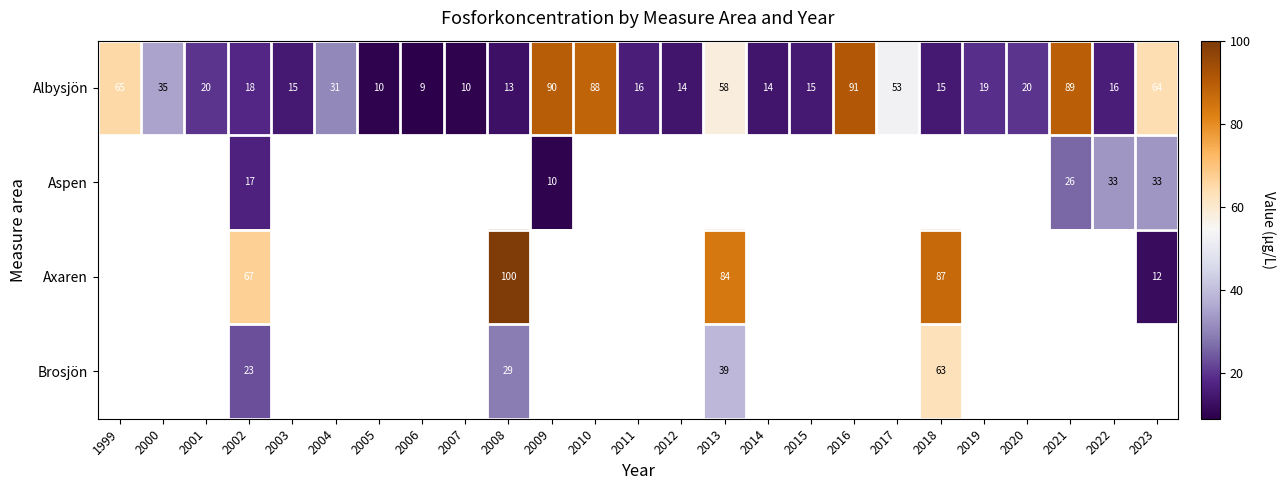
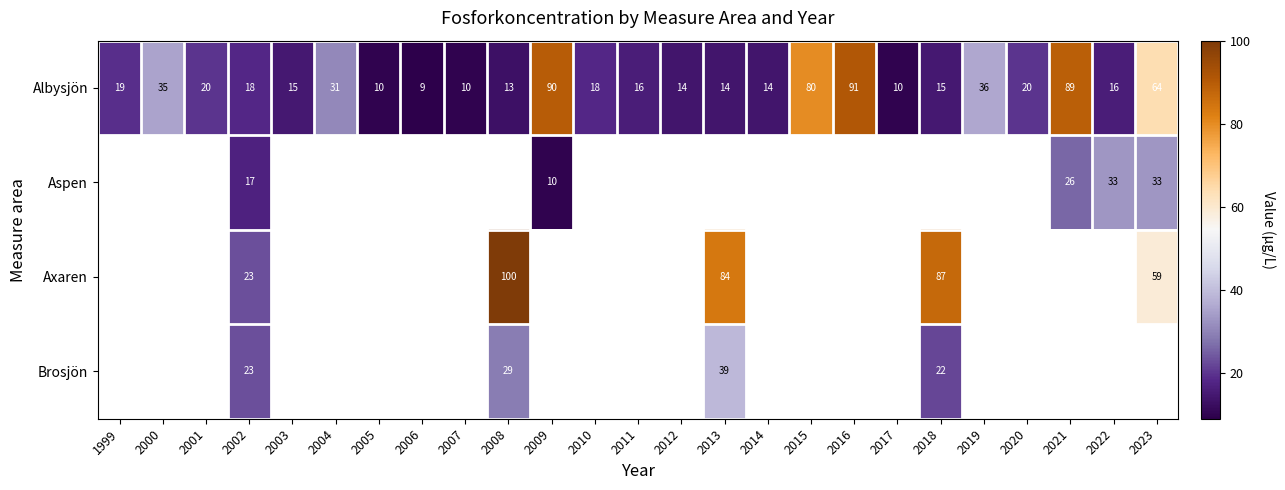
  {
    "Albysjön": {
-     "1999": 65,
+     "1999": 19,
      "2000": 35,
      "2001": 20,
      "2002": 18,
      "2003": 15,
      "2004": 31,
      "2005": 10,
      "2006": 9,
      "2007": 10,
      "2008": 13,
      "2009": 90,
-     "2010": 88,
+     "2010": 18,
      "2011": 16,
      "2012": 14,
-     "2013": 58,
+     "2013": 14,
      "2014": 14,
-     "2015": 15,
+     "2015": 80,
      "2016": 91,
-     "2017": 53,
+     "2017": 10,
      "2018": 15,
-     "2019": 19,
+     "2019": 36,
      "2020": 20,
      "2021": 89,
      "2022": 16,
      "2023": 64
    },
    "Aspen": {
      "2002": 17,
      "2009": 10,
      "2021": 26,
      "2022": 33,
      "2023": 33
    },
    "Axaren": {
-     "2002": 67,
+     "2002": 23,
      "2008": 100,
      "2013": 84,
      "2018": 87,
-     "2023": 12
+     "2023": 59
    },
    "Brosjön": {
      "2002": 23,
      "2008": 29,
      "2013": 39,
-     "2018": 63
+     "2018": 22
    }
  }
